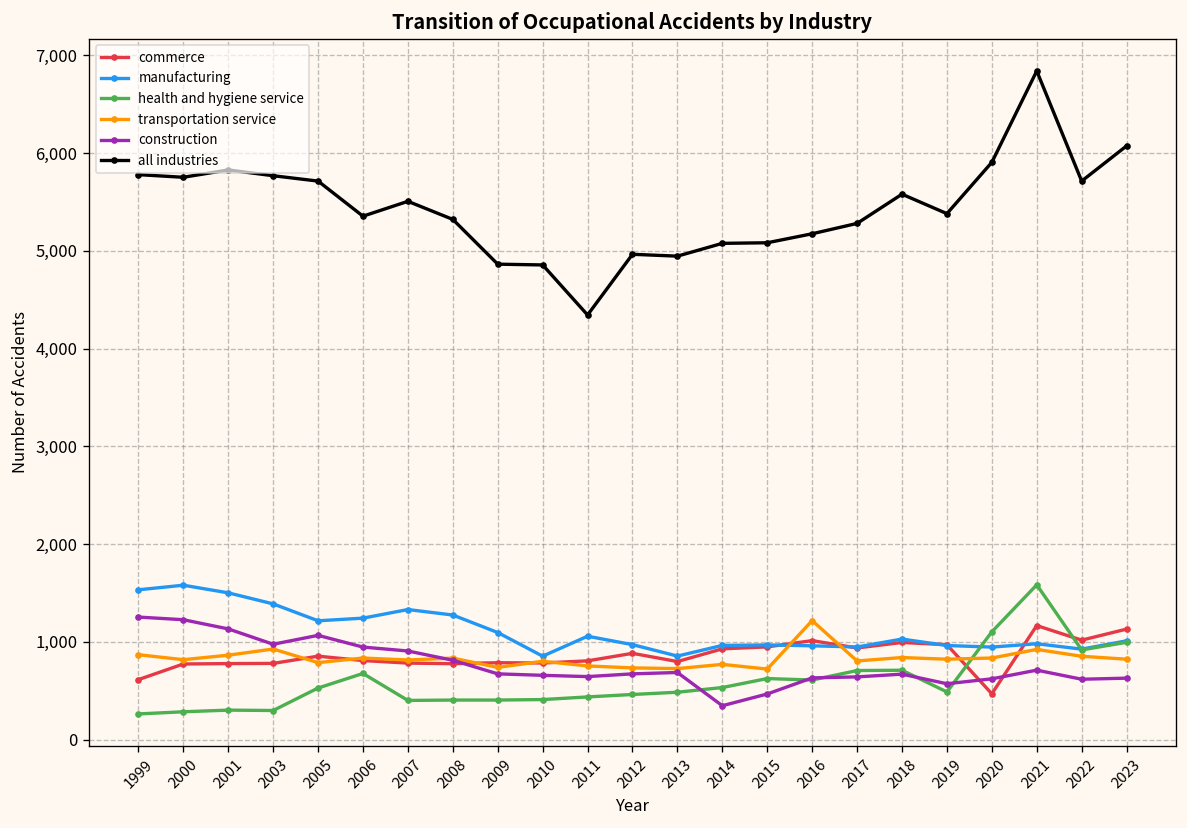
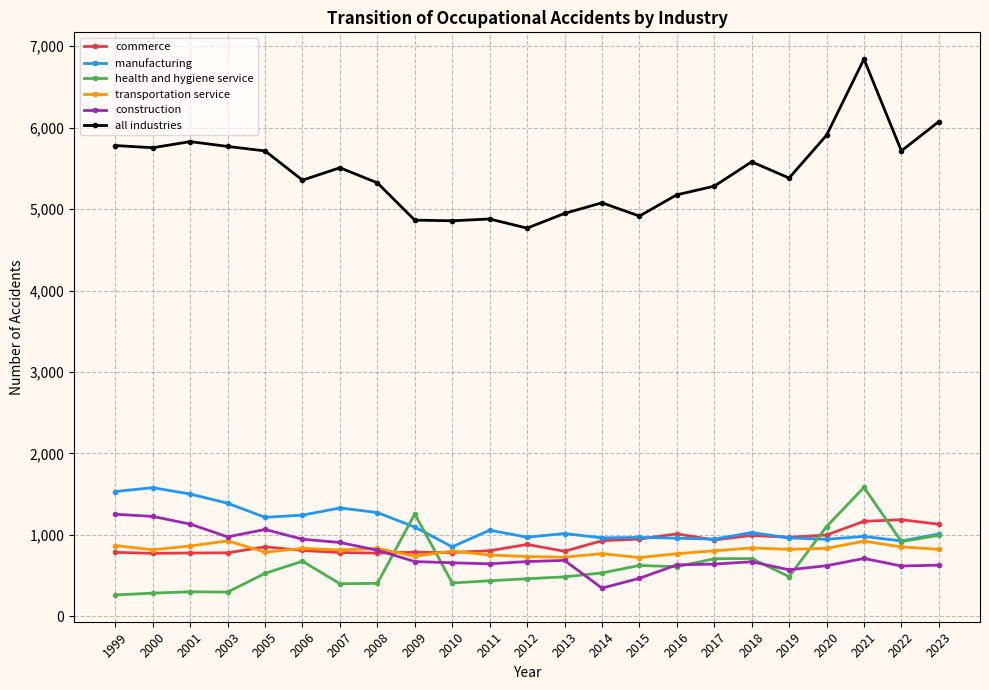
  {
    "commerce": {
-     "1999": "600",
+     "1999": "800",
      "2000": "800",
      "2001": "800",
      "2003": "800",
      "2005": "900",
      "2007": "800",
      "2008": "800",
      "2009": "800",
      "2011": "800",
      "2012": "900",
      "2013": "800",
      "2014": "900",
      "2016": "1,000",
      "2018": "1,000",
-     "2020": "500",
+     "2020": "1,000",
      "2021": "1,200",
-     "2022": "1,000",
+     "2022": "1,200",
      "2023": "1,100"
    },
    "manufacturing": {
      "1999": "1,500",
      "2000": "1,600",
      "2001": "1,500",
      "2003": "1,400",
      "2005": "1,200",
      "2006": "1,200",
      "2007": "1,300",
      "2008": "1,300",
      "2009": "1,100",
      "2010": "900",
      "2011": "1,100",
      "2012": "1,000",
-     "2013": "900",
+     "2013": "1,000",
      "2014": "1,000",
      "2016": "1,000",
      "2018": "1,000",
      "2020": "900",
      "2021": "1,000"
    },
    "health and hygiene service": {
      "1999": "300",
      "2000": "300",
      "2001": "300",
      "2003": "300",
      "2005": "500",
      "2006": "700",
      "2007": "400",
      "2008": "400",
-     "2009": "400",
+     "2009": "1,300",
      "2010": "400",
      "2011": "400",
      "2012": "500",
      "2013": "500",
      "2014": "500",
      "2015": "600",
      "2017": "700",
      "2018": "700",
      "2019": "500",
      "2020": "1,100",
      "2021": "1,600"
    },
    "transportation service": {
      "1999": "900",
      "2000": "800",
      "2001": "900",
      "2003": "900",
      "2005": "800",
      "2007": "800",
      "2009": "700",
      "2011": "800",
      "2012": "700",
      "2013": "700",
      "2014": "800",
      "2015": "700",
-     "2016": "1,200",
+     "2016": "800",
      "2017": "800",
      "2018": "800",
      "2019": "800",
      "2020": "800",
      "2021": "900",
      "2022": "900",
      "2023": "800"
    },
    "construction": {
      "1999": "1,300",
      "2000": "1,200",
      "2001": "1,100",
      "2003": "1,000",
      "2005": "1,100",
      "2006": "900",
      "2007": "900",
      "2009": "700",
      "2010": "700",
      "2011": "600",
      "2012": "700",
      "2013": "700",
      "2014": "300",
      "2015": "500",
      "2017": "600",
      "2018": "700",
      "2019": "600",
      "2020": "600",
      "2021": "700",
      "2022": "600",
      "2023": "600"
    },
    "all industries": {
      "1999": "5,800",
      "2000": "5,800",
      "2001": "5,800",
      "2003": "5,800",
      "2005": "5,700",
      "2006": "5,400",
      "2007": "5,500",
      "2008": "5,300",
      "2009": "4,900",
      "2010": "4,900",
-     "2011": "4,300",
-     "2012": "5,000",
+     "2011": "4,900",
+     "2012": "4,800",
      "2013": "4,900",
      "2014": "5,100",
-     "2015": "5,100",
+     "2015": "4,900",
      "2016": "5,200",
      "2017": "5,300",
      "2018": "5,600",
      "2019": "5,400",
      "2020": "5,900",
      "2021": "6,800",
      "2022": "5,700",
      "2023": "6,100"
    }
  }
